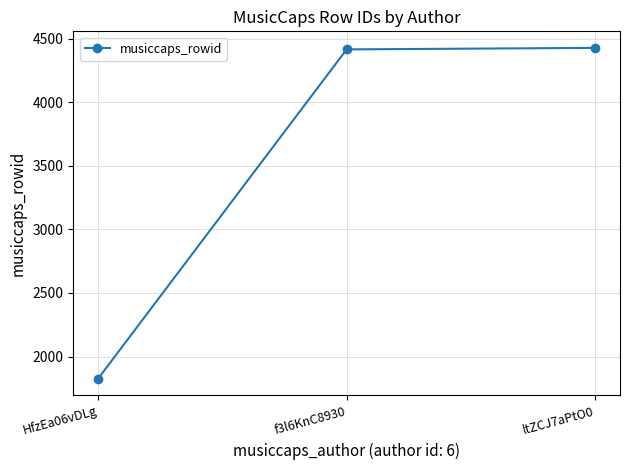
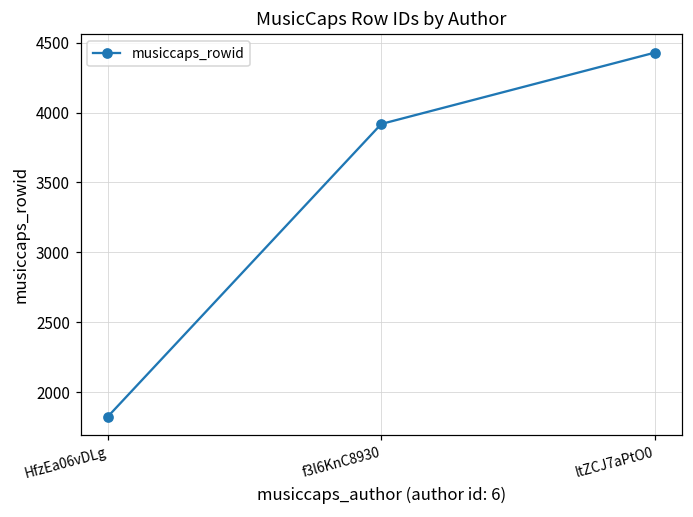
  {
    "HfzEa06vDLg": 1830,
-   "f3l6KnC8930": 4420,
+   "f3l6KnC8930": 3920,
    "ltZCJ7aPtO0": 4430
  }
